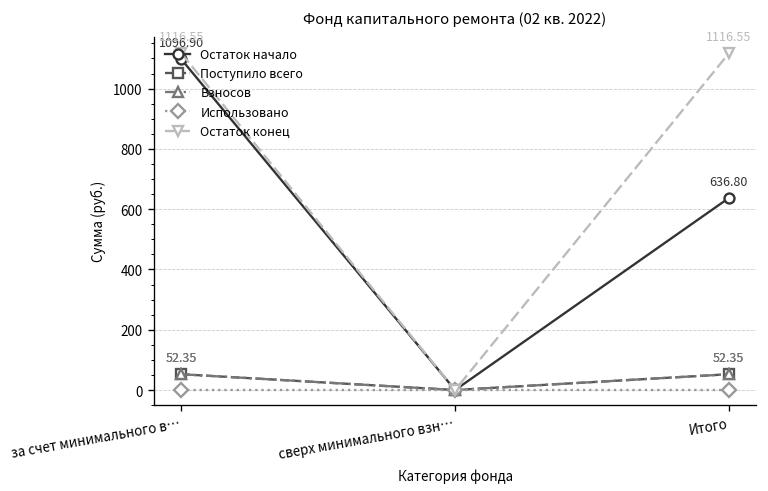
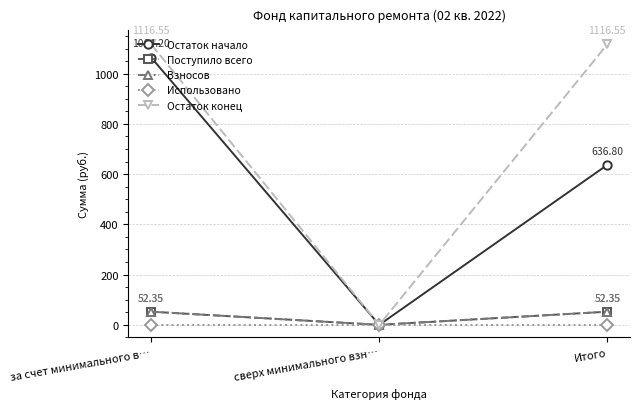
  {
    "Остаток начало": {
-     "за счет минимального в…": 1096.90,
+     "за счет минимального в…": 1064.20,
      "Итого": 636.80
    }
  }
